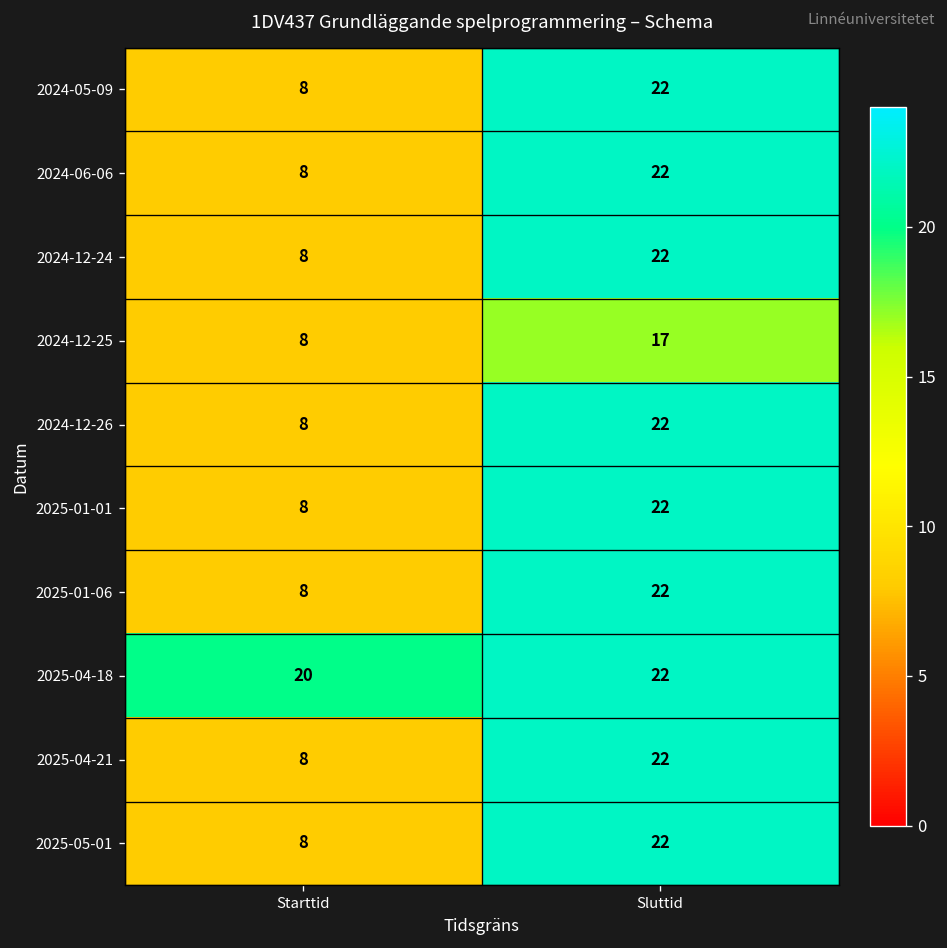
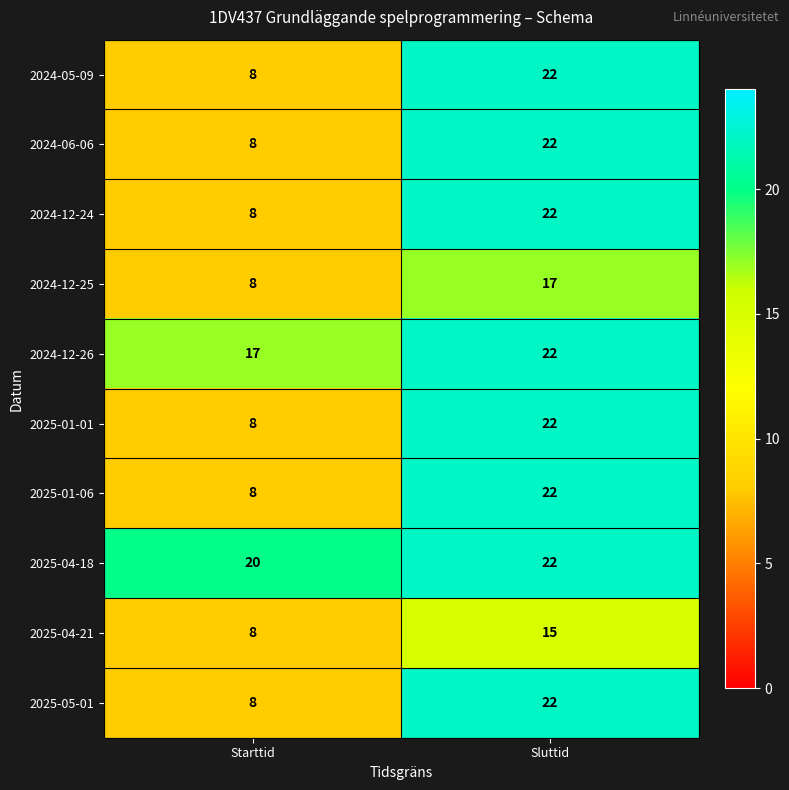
  {
    "2024-05-09": {
      "Starttid": 8,
      "Sluttid": 22
    },
    "2024-06-06": {
      "Starttid": 8,
      "Sluttid": 22
    },
    "2024-12-24": {
      "Starttid": 8,
      "Sluttid": 22
    },
    "2024-12-25": {
      "Starttid": 8,
      "Sluttid": 17
    },
    "2024-12-26": {
-     "Starttid": 8,
+     "Starttid": 17,
      "Sluttid": 22
    },
    "2025-01-01": {
      "Starttid": 8,
      "Sluttid": 22
    },
    "2025-01-06": {
      "Starttid": 8,
      "Sluttid": 22
    },
    "2025-04-18": {
      "Starttid": 20,
      "Sluttid": 22
    },
    "2025-04-21": {
      "Starttid": 8,
-     "Sluttid": 22
+     "Sluttid": 15
    },
    "2025-05-01": {
      "Starttid": 8,
      "Sluttid": 22
    }
  }
